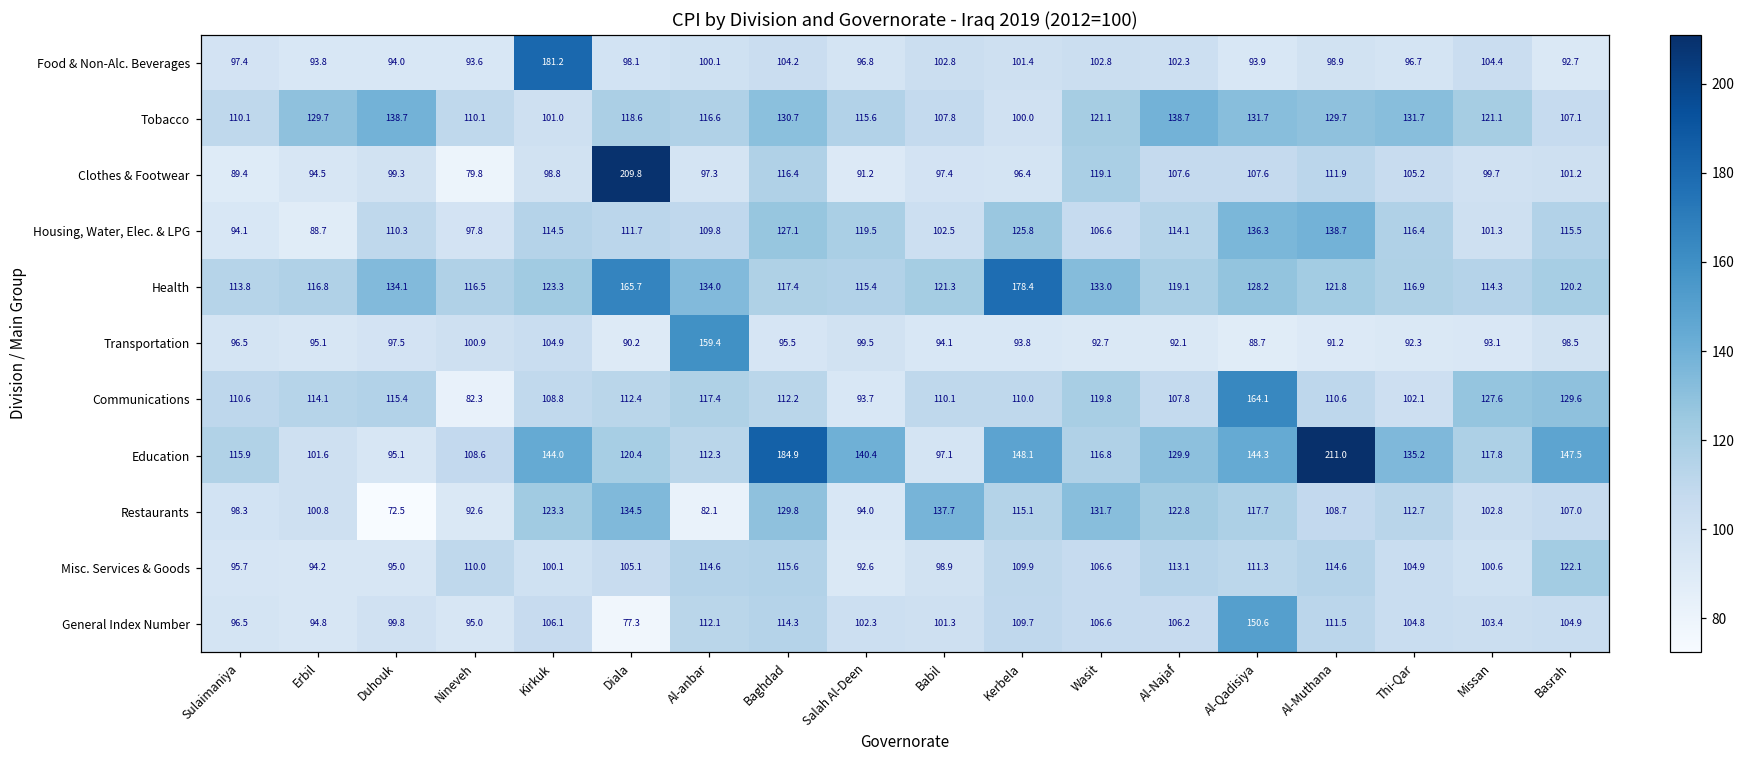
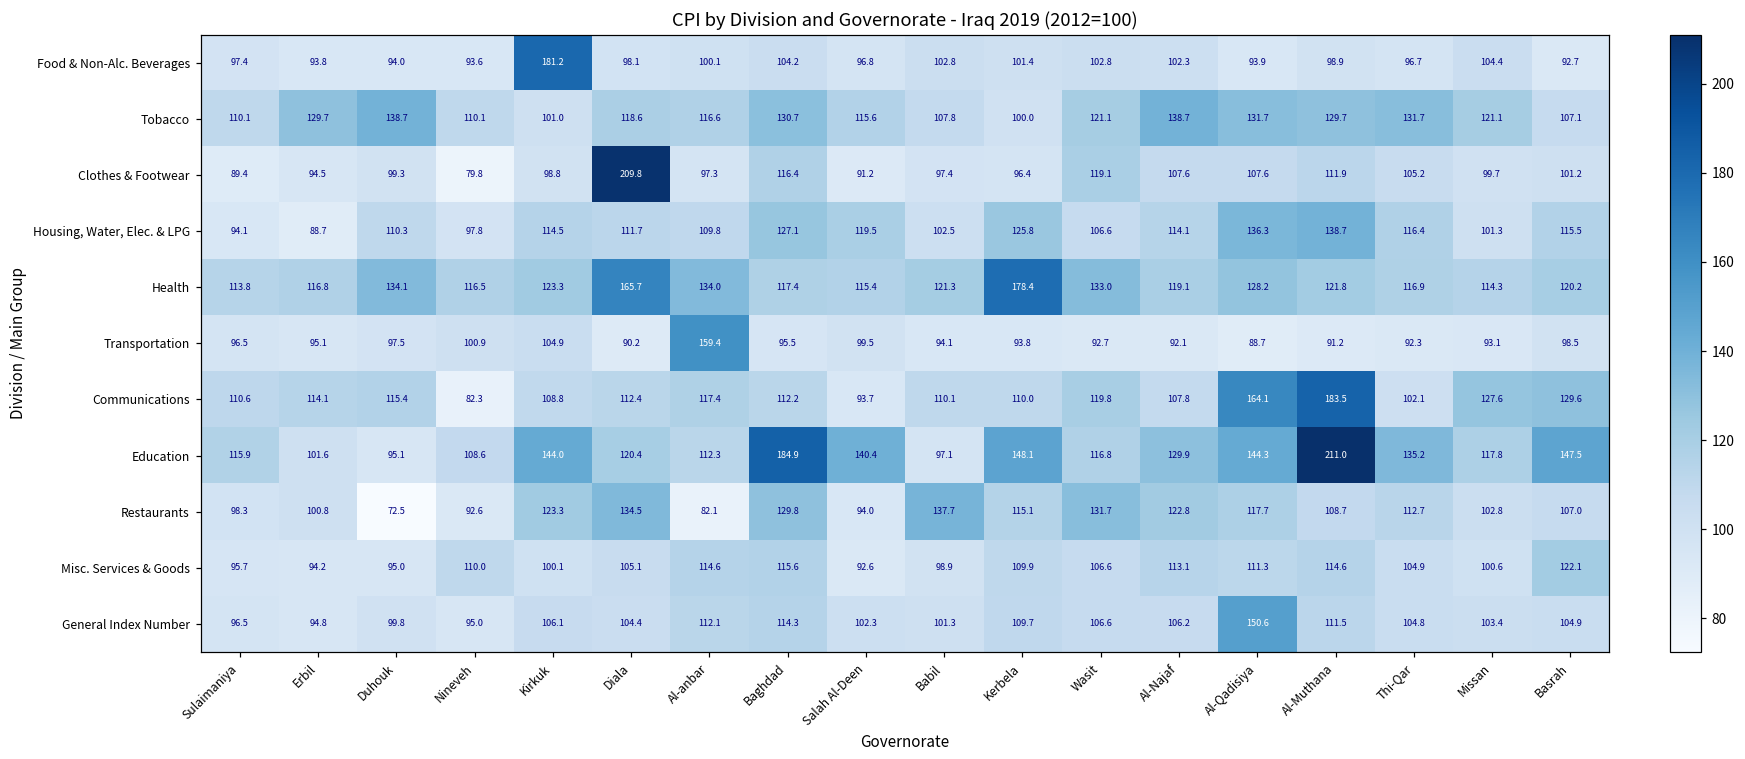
  {
    "Food & Non-Alc. Beverages": {
      "Sulaimaniya": 97.4,
      "Erbil": 93.8,
      "Duhouk": 94.0,
      "Nineveh": 93.6,
      "Kirkuk": 181.2,
      "Diala": 98.1,
      "Al-anbar": 100.1,
      "Baghdad": 104.2,
      "Salah Al-Deen": 96.8,
      "Babil": 102.8,
      "Kerbela": 101.4,
      "Wasit": 102.8,
      "Al-Najaf": 102.3,
      "Al-Qadisiya": 93.9,
      "Al-Muthana": 98.9,
      "Thi-Qar": 96.7,
      "Missan": 104.4,
      "Basrah": 92.7
    },
    "Tobacco": {
      "Sulaimaniya": 110.1,
      "Erbil": 129.7,
      "Duhouk": 138.7,
      "Nineveh": 110.1,
      "Kirkuk": 101.0,
      "Diala": 118.6,
      "Al-anbar": 116.6,
      "Baghdad": 130.7,
      "Salah Al-Deen": 115.6,
      "Babil": 107.8,
      "Kerbela": 100.0,
      "Wasit": 121.1,
      "Al-Najaf": 138.7,
      "Al-Qadisiya": 131.7,
      "Al-Muthana": 129.7,
      "Thi-Qar": 131.7,
      "Missan": 121.1,
      "Basrah": 107.1
    },
    "Clothes & Footwear": {
      "Sulaimaniya": 89.4,
      "Erbil": 94.5,
      "Duhouk": 99.3,
      "Nineveh": 79.8,
      "Kirkuk": 98.8,
      "Diala": 209.8,
      "Al-anbar": 97.3,
      "Baghdad": 116.4,
      "Salah Al-Deen": 91.2,
      "Babil": 97.4,
      "Kerbela": 96.4,
      "Wasit": 119.1,
      "Al-Najaf": 107.6,
      "Al-Qadisiya": 107.6,
      "Al-Muthana": 111.9,
      "Thi-Qar": 105.2,
      "Missan": 99.7,
      "Basrah": 101.2
    },
    "Housing, Water, Elec. & LPG": {
      "Sulaimaniya": 94.1,
      "Erbil": 88.7,
      "Duhouk": 110.3,
      "Nineveh": 97.8,
      "Kirkuk": 114.5,
      "Diala": 111.7,
      "Al-anbar": 109.8,
      "Baghdad": 127.1,
      "Salah Al-Deen": 119.5,
      "Babil": 102.5,
      "Kerbela": 125.8,
      "Wasit": 106.6,
      "Al-Najaf": 114.1,
      "Al-Qadisiya": 136.3,
      "Al-Muthana": 138.7,
      "Thi-Qar": 116.4,
      "Missan": 101.3,
      "Basrah": 115.5
    },
    "Health": {
      "Sulaimaniya": 113.8,
      "Erbil": 116.8,
      "Duhouk": 134.1,
      "Nineveh": 116.5,
      "Kirkuk": 123.3,
      "Diala": 165.7,
      "Al-anbar": 134.0,
      "Baghdad": 117.4,
      "Salah Al-Deen": 115.4,
      "Babil": 121.3,
      "Kerbela": 178.4,
      "Wasit": 133.0,
      "Al-Najaf": 119.1,
      "Al-Qadisiya": 128.2,
      "Al-Muthana": 121.8,
      "Thi-Qar": 116.9,
      "Missan": 114.3,
      "Basrah": 120.2
    },
    "Transportation": {
      "Sulaimaniya": 96.5,
      "Erbil": 95.1,
      "Duhouk": 97.5,
      "Nineveh": 100.9,
      "Kirkuk": 104.9,
      "Diala": 90.2,
      "Al-anbar": 159.4,
      "Baghdad": 95.5,
      "Salah Al-Deen": 99.5,
      "Babil": 94.1,
      "Kerbela": 93.8,
      "Wasit": 92.7,
      "Al-Najaf": 92.1,
      "Al-Qadisiya": 88.7,
      "Al-Muthana": 91.2,
      "Thi-Qar": 92.3,
      "Missan": 93.1,
      "Basrah": 98.5
    },
    "Communications": {
      "Sulaimaniya": 110.6,
      "Erbil": 114.1,
      "Duhouk": 115.4,
      "Nineveh": 82.3,
      "Kirkuk": 108.8,
      "Diala": 112.4,
      "Al-anbar": 117.4,
      "Baghdad": 112.2,
      "Salah Al-Deen": 93.7,
      "Babil": 110.1,
      "Kerbela": 110.0,
      "Wasit": 119.8,
      "Al-Najaf": 107.8,
      "Al-Qadisiya": 164.1,
-     "Al-Muthana": 110.6,
+     "Al-Muthana": 183.5,
      "Thi-Qar": 102.1,
      "Missan": 127.6,
      "Basrah": 129.6
    },
    "Education": {
      "Sulaimaniya": 115.9,
      "Erbil": 101.6,
      "Duhouk": 95.1,
      "Nineveh": 108.6,
      "Kirkuk": 144.0,
      "Diala": 120.4,
      "Al-anbar": 112.3,
      "Baghdad": 184.9,
      "Salah Al-Deen": 140.4,
      "Babil": 97.1,
      "Kerbela": 148.1,
      "Wasit": 116.8,
      "Al-Najaf": 129.9,
      "Al-Qadisiya": 144.3,
      "Al-Muthana": 211.0,
      "Thi-Qar": 135.2,
      "Missan": 117.8,
      "Basrah": 147.5
    },
    "Restaurants": {
      "Sulaimaniya": 98.3,
      "Erbil": 100.8,
      "Duhouk": 72.5,
      "Nineveh": 92.6,
      "Kirkuk": 123.3,
      "Diala": 134.5,
      "Al-anbar": 82.1,
      "Baghdad": 129.8,
      "Salah Al-Deen": 94.0,
      "Babil": 137.7,
      "Kerbela": 115.1,
      "Wasit": 131.7,
      "Al-Najaf": 122.8,
      "Al-Qadisiya": 117.7,
      "Al-Muthana": 108.7,
      "Thi-Qar": 112.7,
      "Missan": 102.8,
      "Basrah": 107.0
    },
    "Misc. Services & Goods": {
      "Sulaimaniya": 95.7,
      "Erbil": 94.2,
      "Duhouk": 95.0,
      "Nineveh": 110.0,
      "Kirkuk": 100.1,
      "Diala": 105.1,
      "Al-anbar": 114.6,
      "Baghdad": 115.6,
      "Salah Al-Deen": 92.6,
      "Babil": 98.9,
      "Kerbela": 109.9,
      "Wasit": 106.6,
      "Al-Najaf": 113.1,
      "Al-Qadisiya": 111.3,
      "Al-Muthana": 114.6,
      "Thi-Qar": 104.9,
      "Missan": 100.6,
      "Basrah": 122.1
    },
    "General Index Number": {
      "Sulaimaniya": 96.5,
      "Erbil": 94.8,
      "Duhouk": 99.8,
      "Nineveh": 95.0,
      "Kirkuk": 106.1,
-     "Diala": 77.3,
+     "Diala": 104.4,
      "Al-anbar": 112.1,
      "Baghdad": 114.3,
      "Salah Al-Deen": 102.3,
      "Babil": 101.3,
      "Kerbela": 109.7,
      "Wasit": 106.6,
      "Al-Najaf": 106.2,
      "Al-Qadisiya": 150.6,
      "Al-Muthana": 111.5,
      "Thi-Qar": 104.8,
      "Missan": 103.4,
      "Basrah": 104.9
    }
  }
